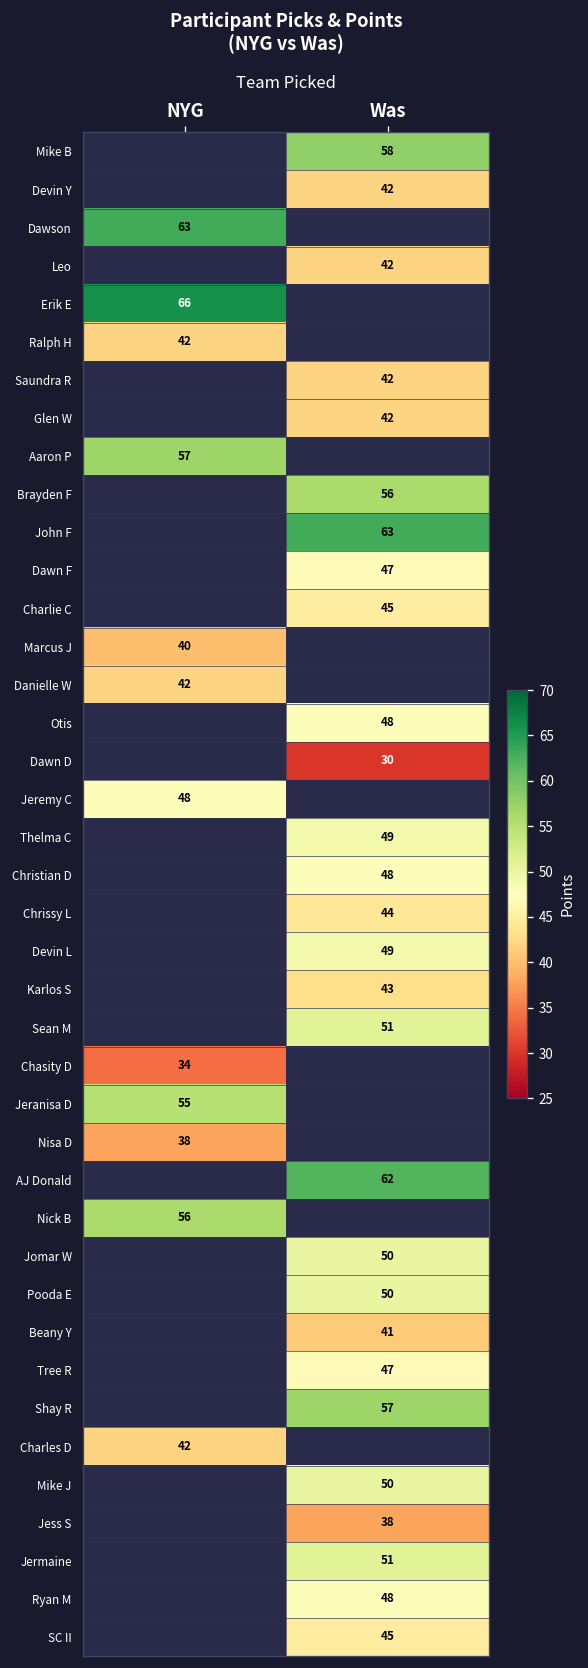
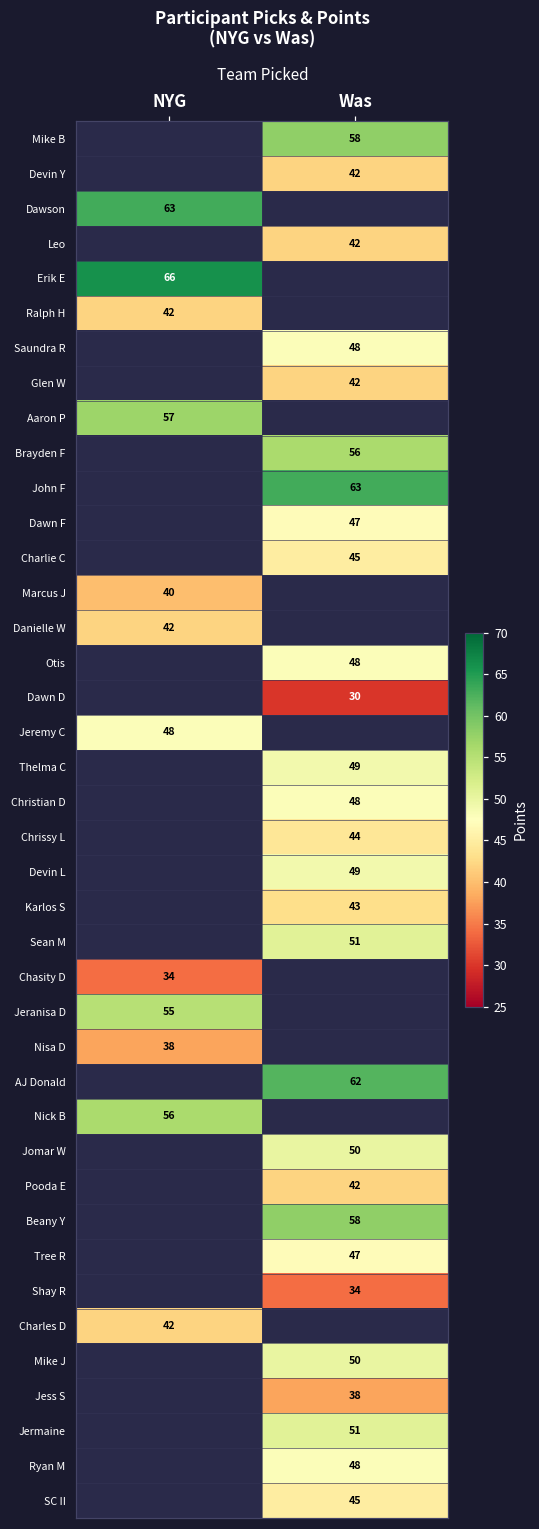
  {
    "Mike B": {
      "Was": 58
    },
    "Devin Y": {
      "Was": 42
    },
    "Dawson": {
      "NYG": 63
    },
    "Leo": {
      "Was": 42
    },
    "Erik E": {
      "NYG": 66
    },
    "Ralph H": {
      "NYG": 42
    },
    "Saundra R": {
-     "Was": 42
+     "Was": 48
    },
    "Glen W": {
      "Was": 42
    },
    "Aaron P": {
      "NYG": 57
    },
    "Brayden F": {
      "Was": 56
    },
    "John F": {
      "Was": 63
    },
    "Dawn F": {
      "Was": 47
    },
    "Charlie C": {
      "Was": 45
    },
    "Marcus J": {
      "NYG": 40
    },
    "Danielle W": {
      "NYG": 42
    },
    "Otis": {
      "Was": 48
    },
    "Dawn D": {
      "Was": 30
    },
    "Jeremy C": {
      "NYG": 48
    },
    "Thelma C": {
      "Was": 49
    },
    "Christian D": {
      "Was": 48
    },
    "Chrissy L": {
      "Was": 44
    },
    "Devin L": {
      "Was": 49
    },
    "Karlos S": {
      "Was": 43
    },
    "Sean M": {
      "Was": 51
    },
    "Chasity D": {
      "NYG": 34
    },
    "Jeranisa D": {
      "NYG": 55
    },
    "Nisa D": {
      "NYG": 38
    },
    "AJ Donald": {
      "Was": 62
    },
    "Nick B": {
      "NYG": 56
    },
    "Jomar W": {
      "Was": 50
    },
    "Pooda E": {
-     "Was": 50
+     "Was": 42
    },
    "Beany Y": {
-     "Was": 41
+     "Was": 58
    },
    "Tree R": {
      "Was": 47
    },
    "Shay R": {
-     "Was": 57
+     "Was": 34
    },
    "Charles D": {
      "NYG": 42
    },
    "Mike J": {
      "Was": 50
    },
    "Jess S": {
      "Was": 38
    },
    "Jermaine": {
      "Was": 51
    },
    "Ryan M": {
      "Was": 48
    },
    "SC II": {
      "Was": 45
    }
  }
